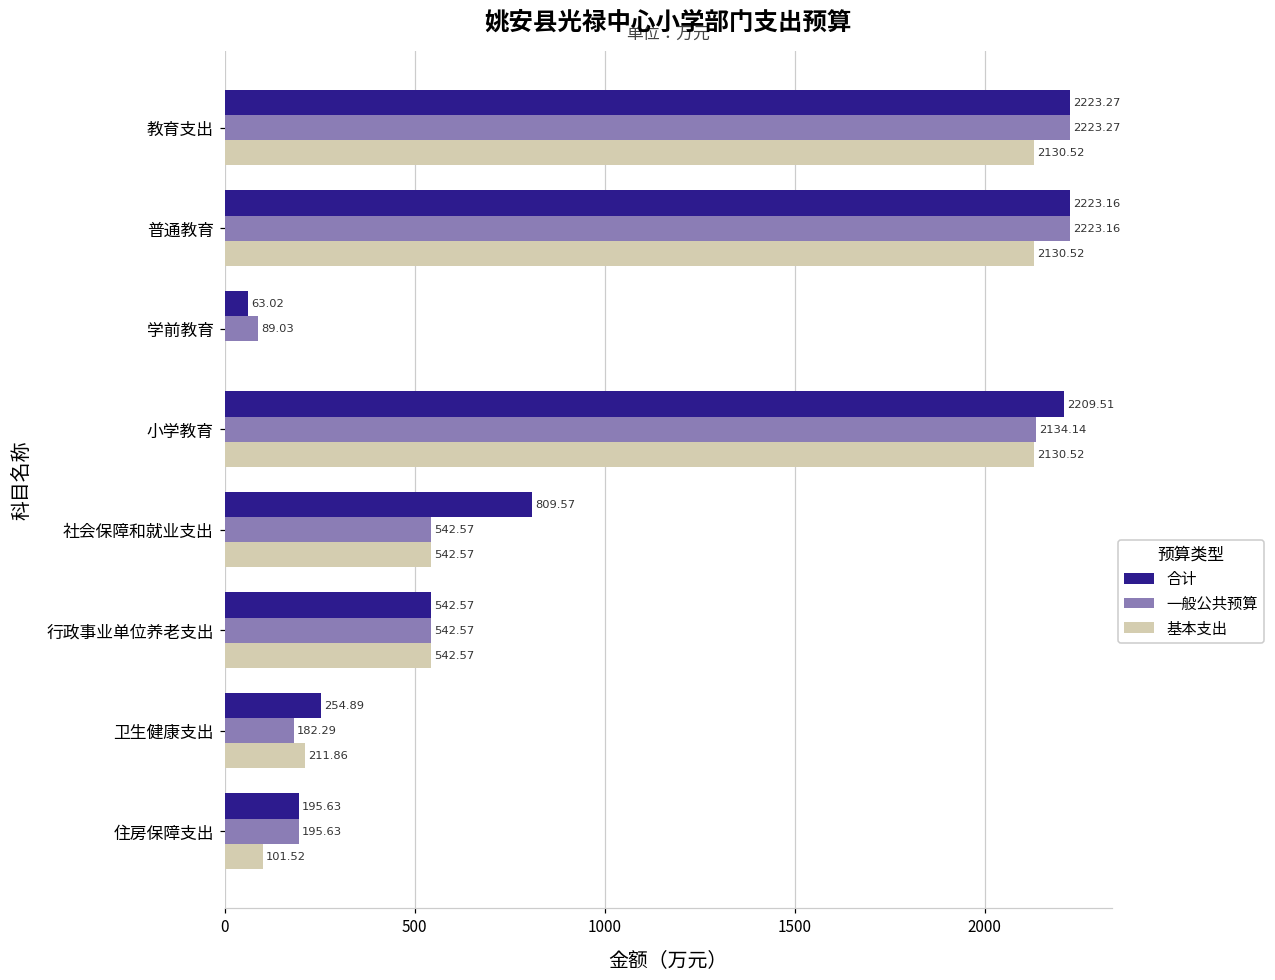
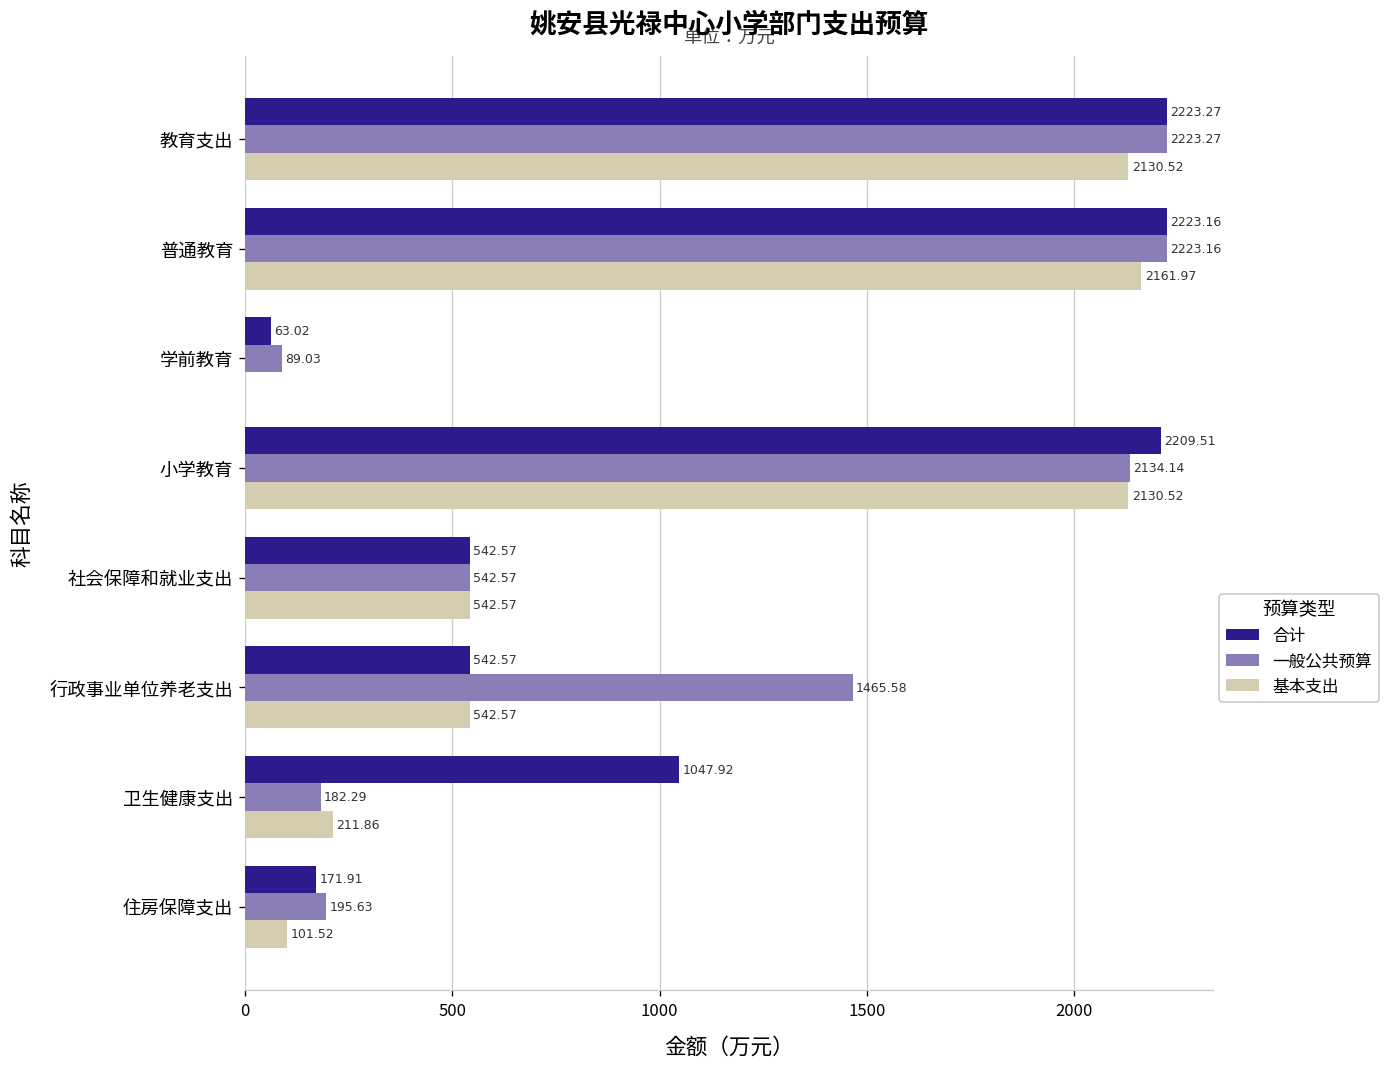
  {
    "合计": {
      "教育支出": 2223.27,
      "普通教育": 2223.16,
      "学前教育": 63.02,
      "小学教育": 2209.51,
-     "社会保障和就业支出": 809.57,
+     "社会保障和就业支出": 542.57,
      "行政事业单位养老支出": 542.57,
-     "卫生健康支出": 254.89,
-     "住房保障支出": 195.63
+     "卫生健康支出": 1047.92,
+     "住房保障支出": 171.91
    },
    "一般公共预算": {
      "教育支出": 2223.27,
      "普通教育": 2223.16,
      "学前教育": 89.03,
      "小学教育": 2134.14,
      "社会保障和就业支出": 542.57,
-     "行政事业单位养老支出": 542.57,
+     "行政事业单位养老支出": 1465.58,
      "卫生健康支出": 182.29,
      "住房保障支出": 195.63
    },
    "基本支出": {
      "教育支出": 2130.52,
-     "普通教育": 2130.52,
+     "普通教育": 2161.97,
      "小学教育": 2130.52,
      "社会保障和就业支出": 542.57,
      "行政事业单位养老支出": 542.57,
      "卫生健康支出": 211.86,
      "住房保障支出": 101.52
    }
  }
